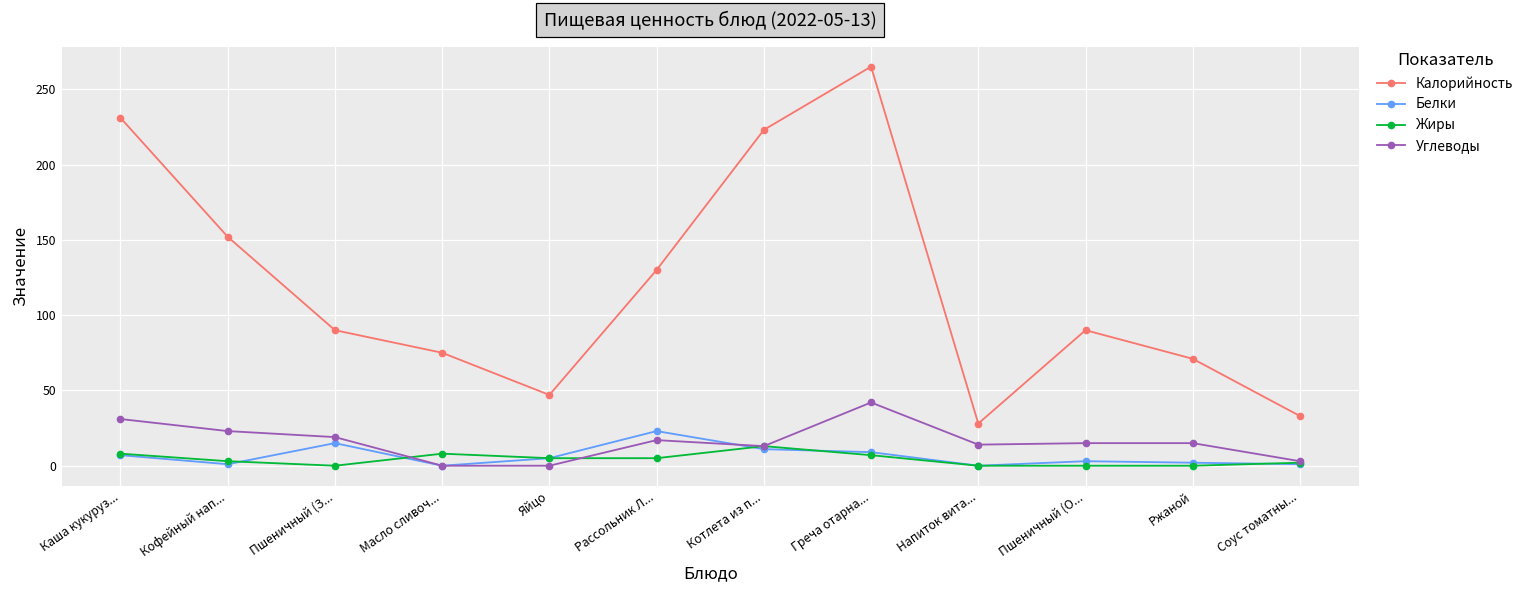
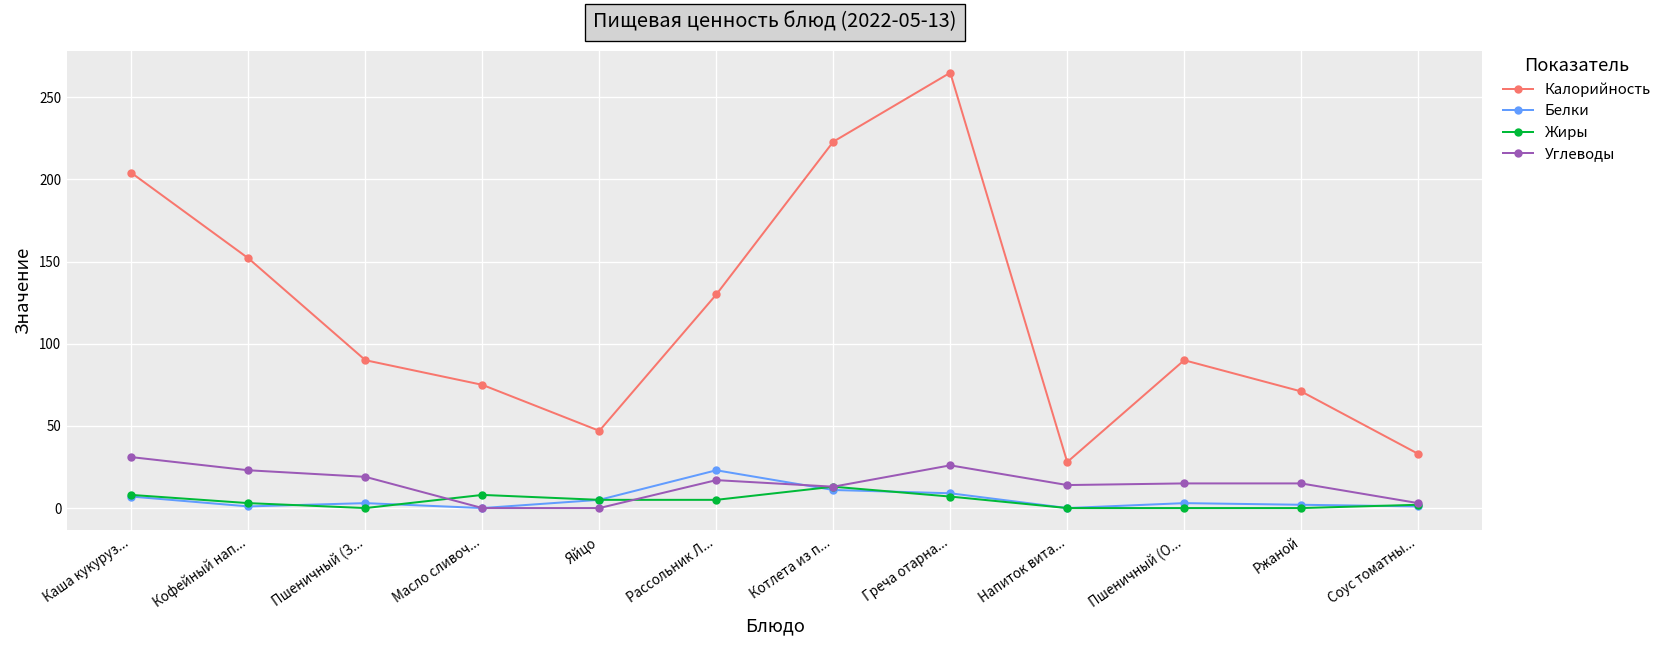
  {
    "Калорийность": {
-     "Каша кукуруз...": 231,
+     "Каша кукуруз...": 204,
      "Кофейный нап...": 152,
      "Пшеничный (З...": 90,
      "Масло сливоч...": 75,
      "Яйцо": 47,
      "Рассольник Л...": 130,
      "Котлета из п...": 223,
      "Греча отарна...": 265,
      "Напиток вита...": 28,
      "Пшеничный (О...": 90,
      "Ржаной": 71,
      "Соус томатны...": 33
    },
    "Белки": {
      "Кофейный нап...": 1,
-     "Пшеничный (З...": 15,
+     "Пшеничный (З...": 3,
      "Рассольник Л...": 23,
      "Котлета из п...": 11,
      "Греча отарна...": 9,
      "Пшеничный (О...": 3,
      "Ржаной": 2
    },
    "Жиры": {
      "Кофейный нап...": 3,
      "Пшеничный (З...": 0,
      "Масло сливоч...": 8,
      "Рассольник Л...": 5,
      "Греча отарна...": 7,
      "Пшеничный (О...": 0,
      "Ржаной": 0
    },
    "Углеводы": {
      "Каша кукуруз...": 31,
      "Кофейный нап...": 23,
      "Пшеничный (З...": 19,
      "Яйцо": 0,
      "Рассольник Л...": 17,
-     "Греча отарна...": 42,
+     "Греча отарна...": 26,
      "Напиток вита...": 14,
      "Пшеничный (О...": 15,
      "Ржаной": 15
    }
  }
